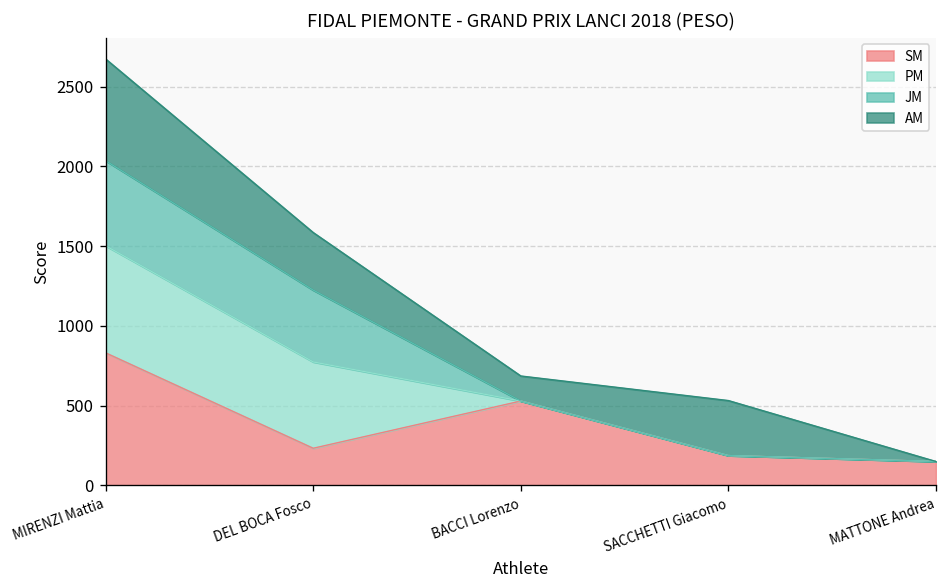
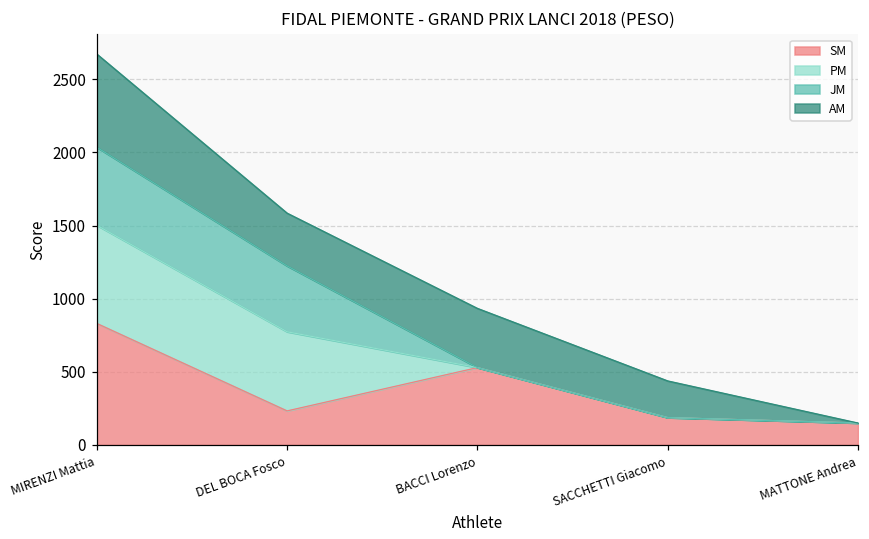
  {
    "SM": {
      "MIRENZI Mattia": 830,
      "DEL BOCA Fosco": 230
    },
    "PM": {
      "MIRENZI Mattia": 670,
      "DEL BOCA Fosco": 540
    },
    "JM": {
      "MIRENZI Mattia": 530,
      "DEL BOCA Fosco": 450
    },
    "AM": {
      "MIRENZI Mattia": 640,
      "DEL BOCA Fosco": 360,
-     "BACCI Lorenzo": 160,
-     "SACCHETTI Giacomo": 350
+     "BACCI Lorenzo": 410,
+     "SACCHETTI Giacomo": 250
    }
  }
